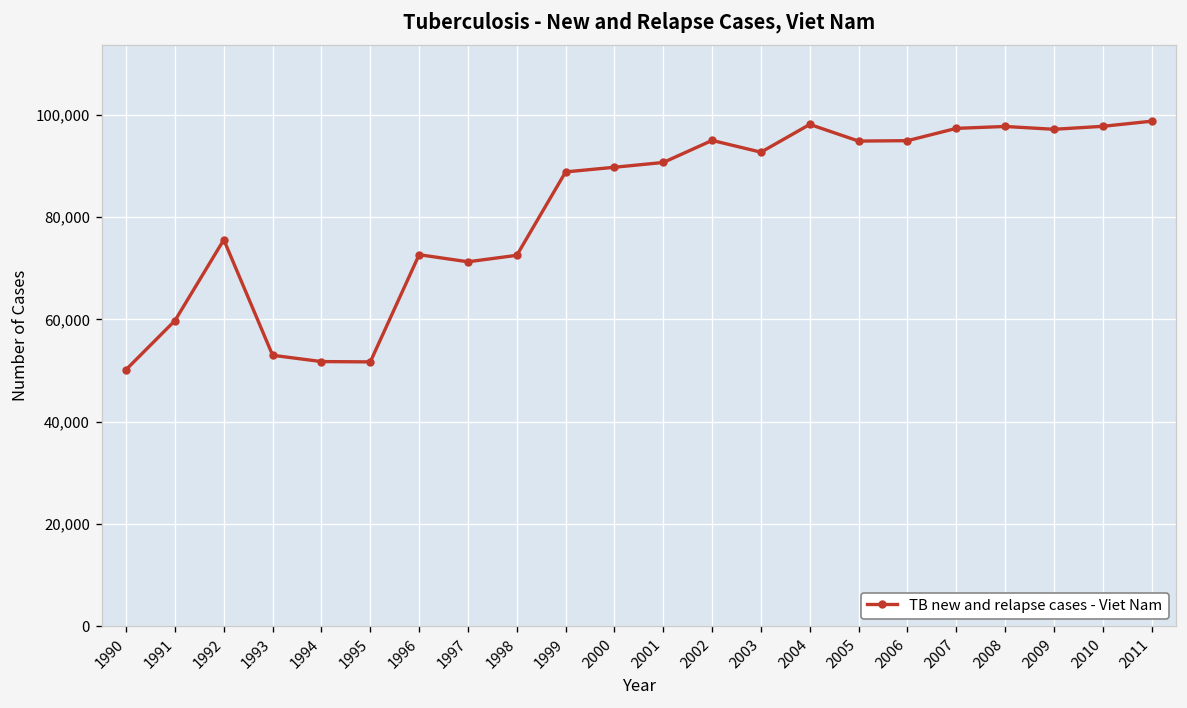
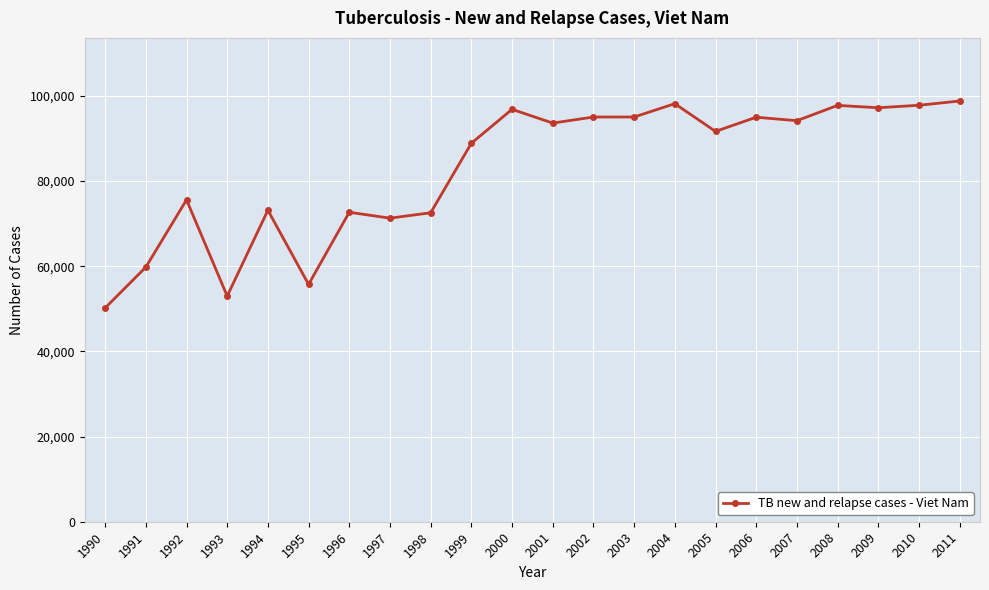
  {
    "1990": "50,000",
    "1991": "60,000",
    "1992": "76,000",
    "1993": "53,000",
-   "1994": "52,000",
-   "1995": "52,000",
+   "1994": "73,000",
+   "1995": "56,000",
    "1996": "73,000",
    "1997": "71,000",
    "1998": "73,000",
    "1999": "89,000",
-   "2000": "90,000",
-   "2001": "91,000",
+   "2000": "97,000",
+   "2001": "94,000",
    "2002": "95,000",
-   "2003": "93,000",
+   "2003": "95,000",
    "2004": "98,000",
-   "2005": "95,000",
+   "2005": "92,000",
    "2006": "95,000",
-   "2007": "97,000",
+   "2007": "94,000",
    "2008": "98,000",
    "2009": "97,000",
    "2010": "98,000",
    "2011": "99,000"
  }
